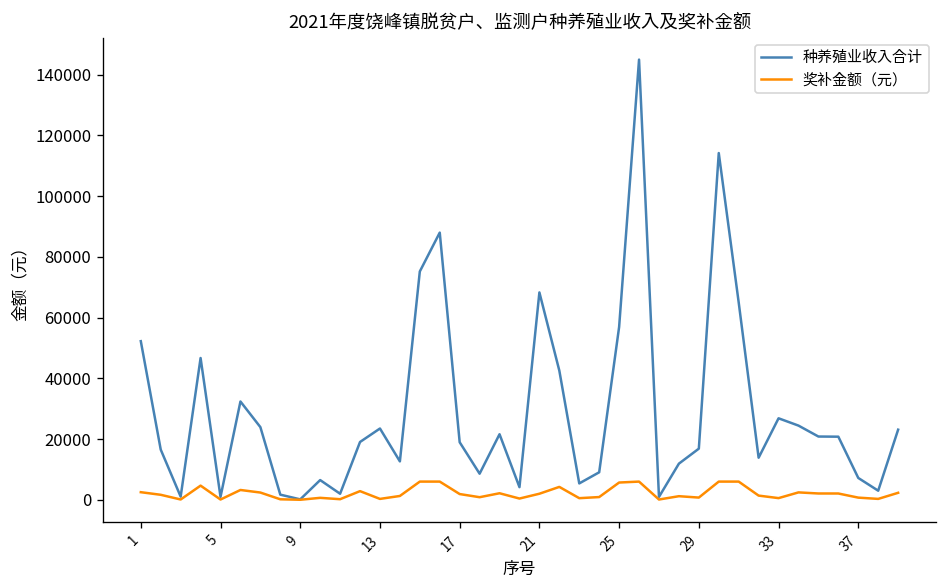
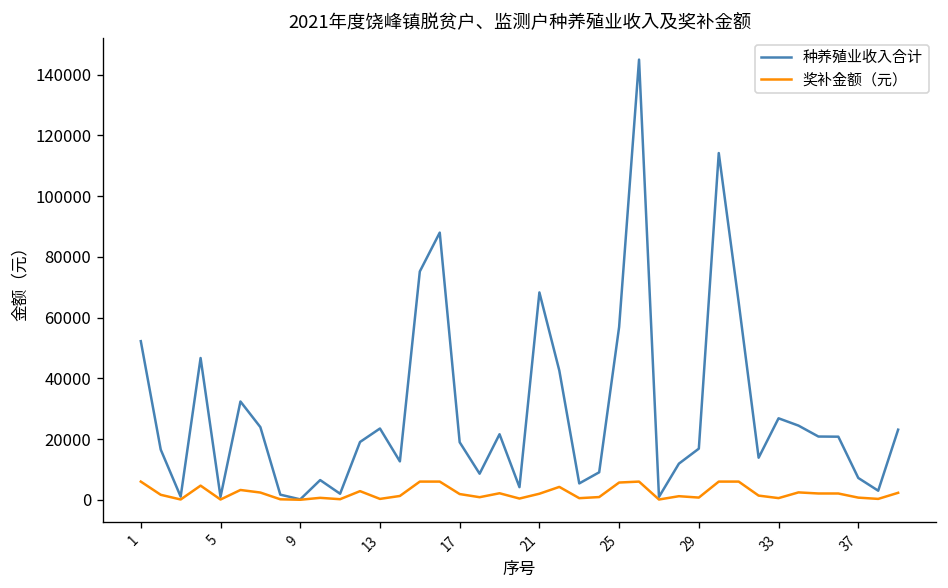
  {
    "种养殖业收入合计": {
      "1": 52000,
      "13": 23000,
      "17": 19000,
      "21": 68000,
      "25": 57000,
      "29": 17000,
      "33": 27000,
      "37": 7000
    },
    "奖补金额（元）": {
-     "1": 3000,
+     "1": 6000,
      "13": 0,
      "17": 2000,
      "21": 2000,
      "25": 6000,
      "29": 1000,
      "33": 1000,
      "37": 1000
    }
  }
